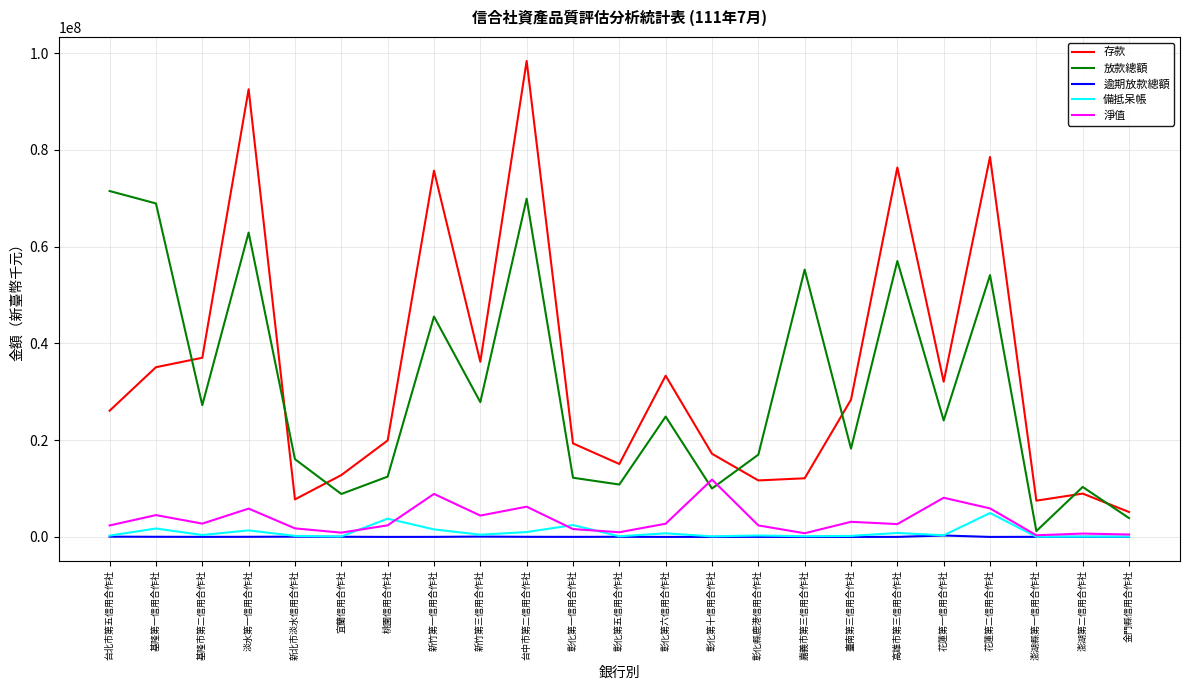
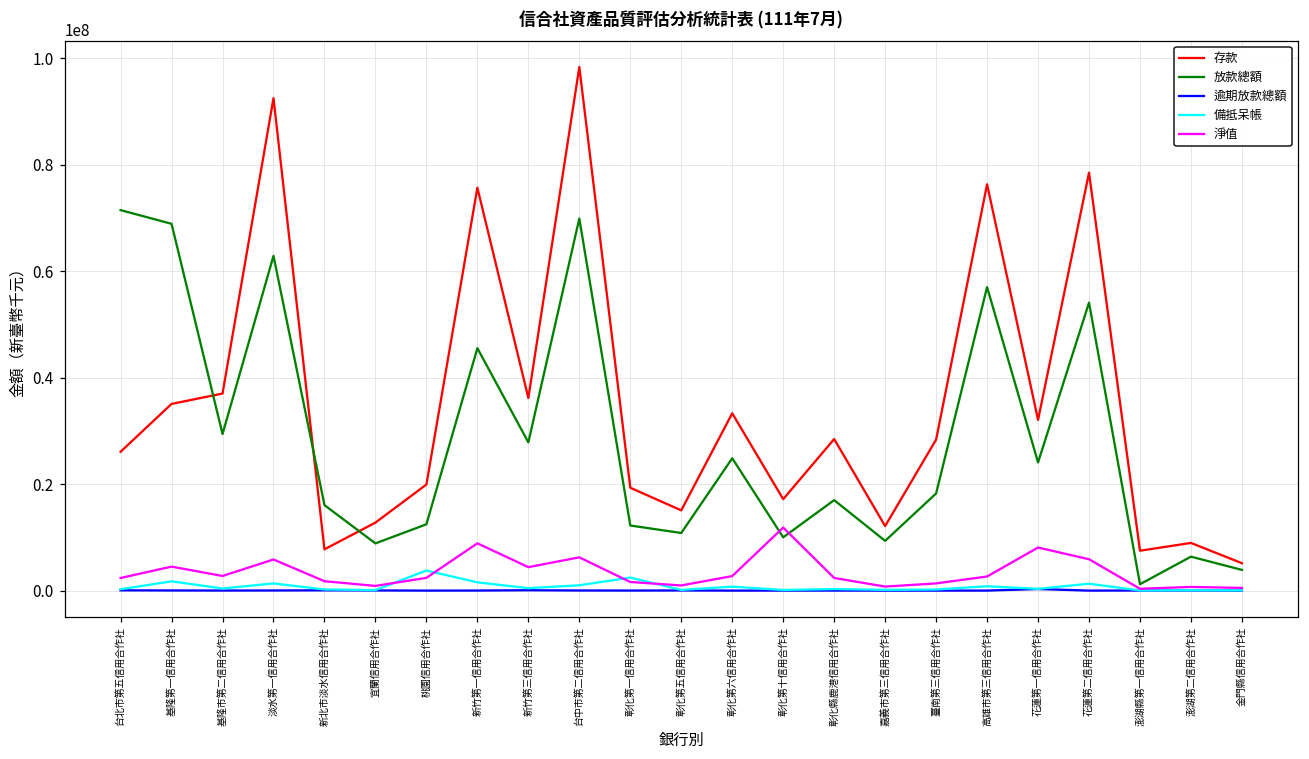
  {
    "存款": {
      "台北市第五信用合作社": 26000000,
      "基隆第一信用合作社": 35000000,
      "基隆市第二信用合作社": 37000000,
      "淡水第一信用合作社": 93000000,
      "新北市淡水信用合作社": 8000000,
      "宜蘭信用合作社": 13000000,
      "桃園信用合作社": 20000000,
      "新竹第一信用合作社": 76000000,
      "新竹第三信用合作社": 36000000,
      "台中市第二信用合作社": 98000000,
      "彰化第一信用合作社": 19000000,
      "彰化第五信用合作社": 15000000,
      "彰化第六信用合作社": 33000000,
      "彰化第十信用合作社": 17000000,
-     "彰化縣鹿港信用合作社": 12000000,
+     "彰化縣鹿港信用合作社": 28000000,
      "嘉義市第三信用合作社": 12000000,
      "臺南第三信用合作社": 28000000,
      "高雄市第三信用合作社": 76000000,
      "花蓮第一信用合作社": 32000000,
      "花蓮第二信用合作社": 79000000,
      "澎湖縣第一信用合作社": 7000000,
      "澎湖第二信用合作社": 9000000,
      "金門縣信用合作社": 5000000
    },
    "放款總額": {
      "台北市第五信用合作社": 71000000,
      "基隆第一信用合作社": 69000000,
-     "基隆市第二信用合作社": 27000000,
+     "基隆市第二信用合作社": 29000000,
      "淡水第一信用合作社": 63000000,
      "新北市淡水信用合作社": 16000000,
      "宜蘭信用合作社": 9000000,
      "桃園信用合作社": 12000000,
      "新竹第一信用合作社": 46000000,
      "新竹第三信用合作社": 28000000,
      "台中市第二信用合作社": 70000000,
      "彰化第一信用合作社": 12000000,
      "彰化第五信用合作社": 11000000,
      "彰化第六信用合作社": 25000000,
      "彰化第十信用合作社": 10000000,
      "彰化縣鹿港信用合作社": 17000000,
-     "嘉義市第三信用合作社": 55000000,
+     "嘉義市第三信用合作社": 9000000,
      "臺南第三信用合作社": 18000000,
      "高雄市第三信用合作社": 57000000,
      "花蓮第一信用合作社": 24000000,
      "花蓮第二信用合作社": 54000000,
      "澎湖縣第一信用合作社": 1000000,
-     "澎湖第二信用合作社": 10000000,
+     "澎湖第二信用合作社": 6000000,
      "金門縣信用合作社": 4000000
    },
    "逾期放款總額": {
      "基隆第一信用合作社": 0,
      "淡水第一信用合作社": 0,
      "桃園信用合作社": 0,
      "新竹第一信用合作社": 0,
      "台中市第二信用合作社": 0,
      "彰化第一信用合作社": 0,
      "彰化第六信用合作社": 0,
      "高雄市第三信用合作社": 0,
      "花蓮第二信用合作社": 0
    },
    "備抵呆帳": {
      "基隆第一信用合作社": 2000000,
      "淡水第一信用合作社": 1000000,
      "桃園信用合作社": 4000000,
      "新竹第一信用合作社": 2000000,
      "台中市第二信用合作社": 1000000,
      "彰化第一信用合作社": 2000000,
      "彰化第六信用合作社": 1000000,
      "高雄市第三信用合作社": 1000000,
-     "花蓮第二信用合作社": 5000000
+     "花蓮第二信用合作社": 1000000
    },
    "淨值": {
      "台北市第五信用合作社": 2000000,
      "基隆第一信用合作社": 5000000,
      "基隆市第二信用合作社": 3000000,
      "淡水第一信用合作社": 6000000,
      "新北市淡水信用合作社": 2000000,
      "宜蘭信用合作社": 1000000,
      "桃園信用合作社": 2000000,
      "新竹第一信用合作社": 9000000,
      "新竹第三信用合作社": 4000000,
      "台中市第二信用合作社": 6000000,
      "彰化第一信用合作社": 2000000,
      "彰化第五信用合作社": 1000000,
      "彰化第六信用合作社": 3000000,
      "彰化第十信用合作社": 12000000,
      "彰化縣鹿港信用合作社": 2000000,
      "嘉義市第三信用合作社": 1000000,
-     "臺南第三信用合作社": 3000000,
+     "臺南第三信用合作社": 1000000,
      "高雄市第三信用合作社": 3000000,
      "花蓮第一信用合作社": 8000000,
      "花蓮第二信用合作社": 6000000,
      "澎湖第二信用合作社": 1000000
    }
  }
